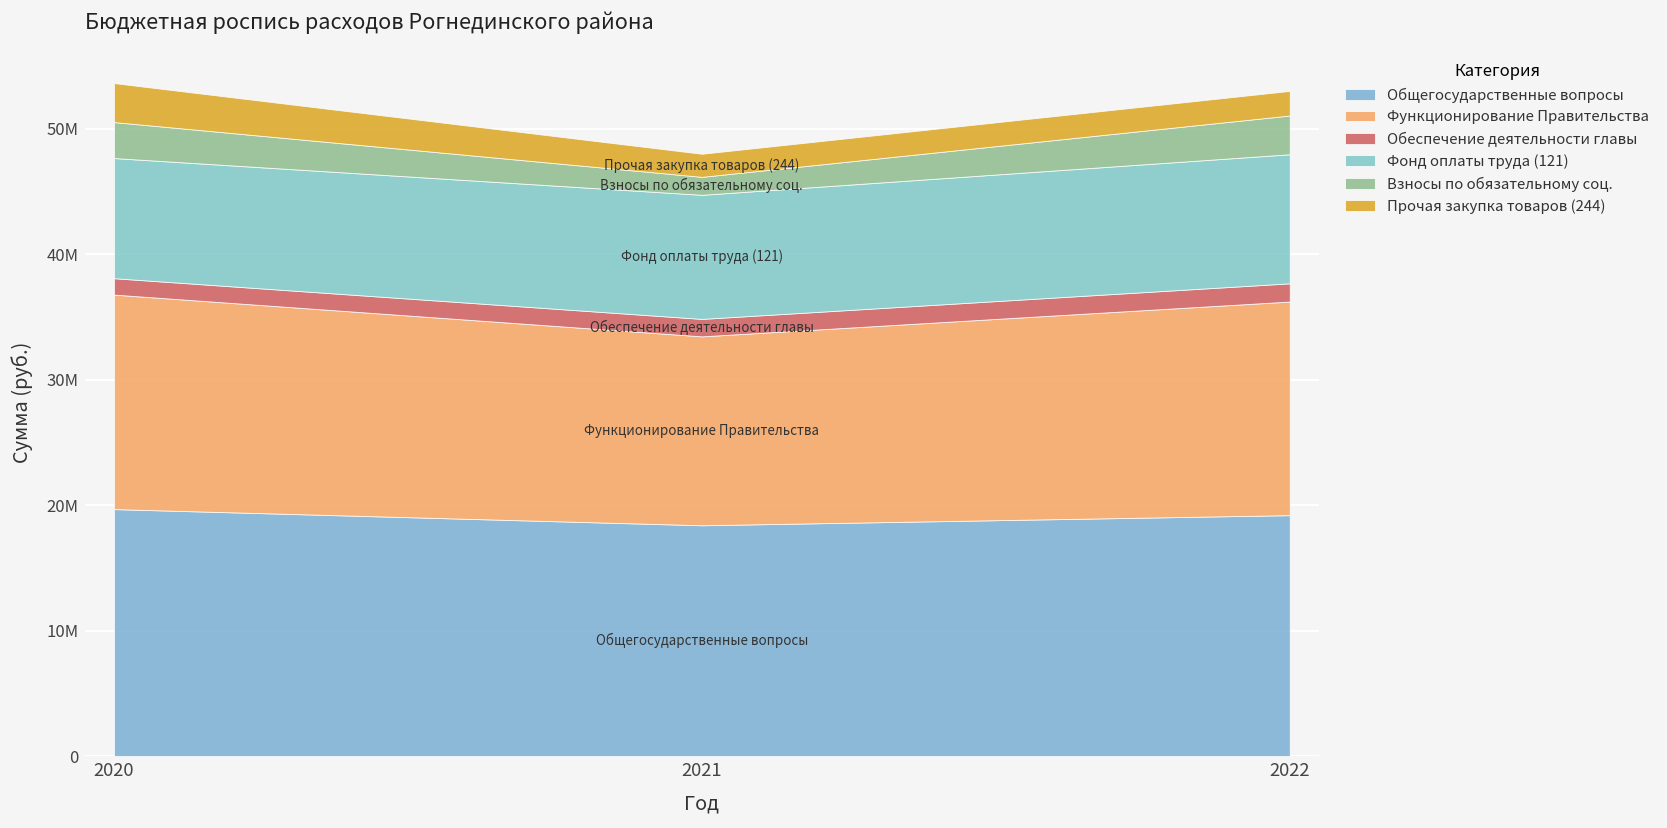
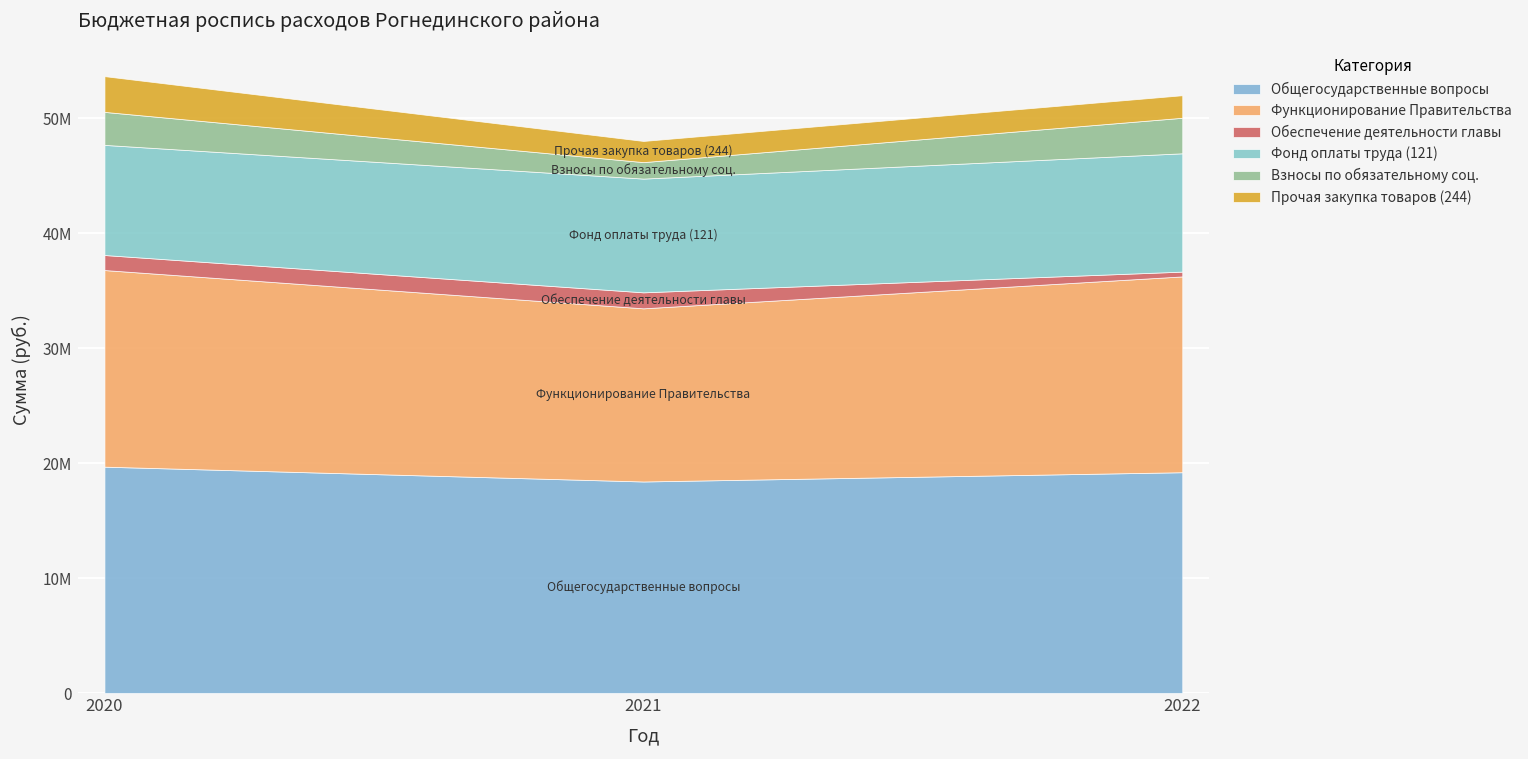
  {
    "Функционирование Правительства": {
      "2020": 17100000,
      "2021": 15100000,
      "2022": 17000000
    },
    "Обеспечение деятельности главы": {
      "2020": 1300000,
      "2021": 1400000,
-     "2022": 1500000
+     "2022": 400000
    },
    "Взносы по обязательному соц.": {
      "2020": 2900000,
      "2022": 3100000
    },
    "Прочая закупка товаров (244)": {
      "2020": 3100000,
      "2022": 2000000
    }
  }
